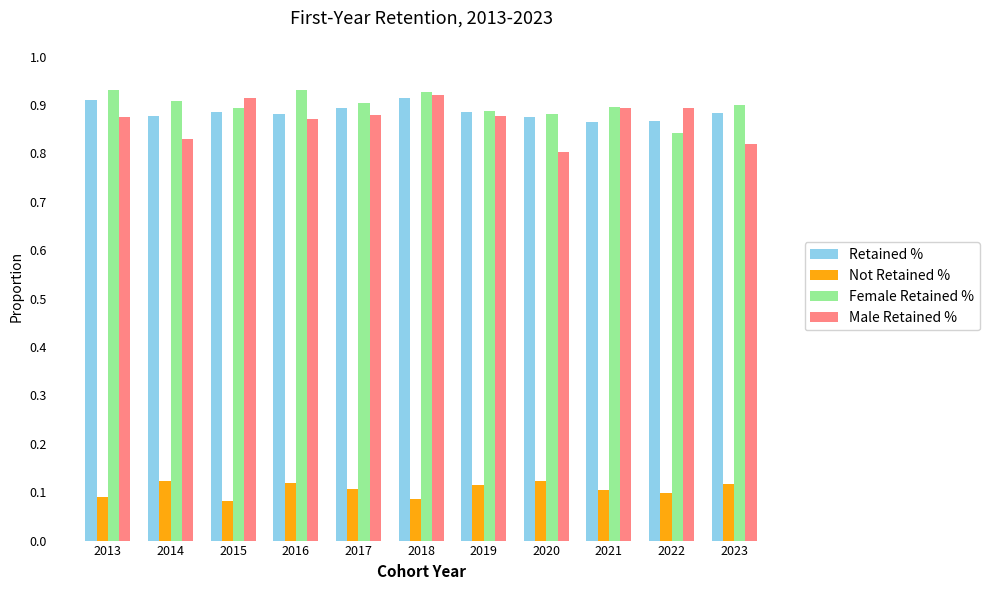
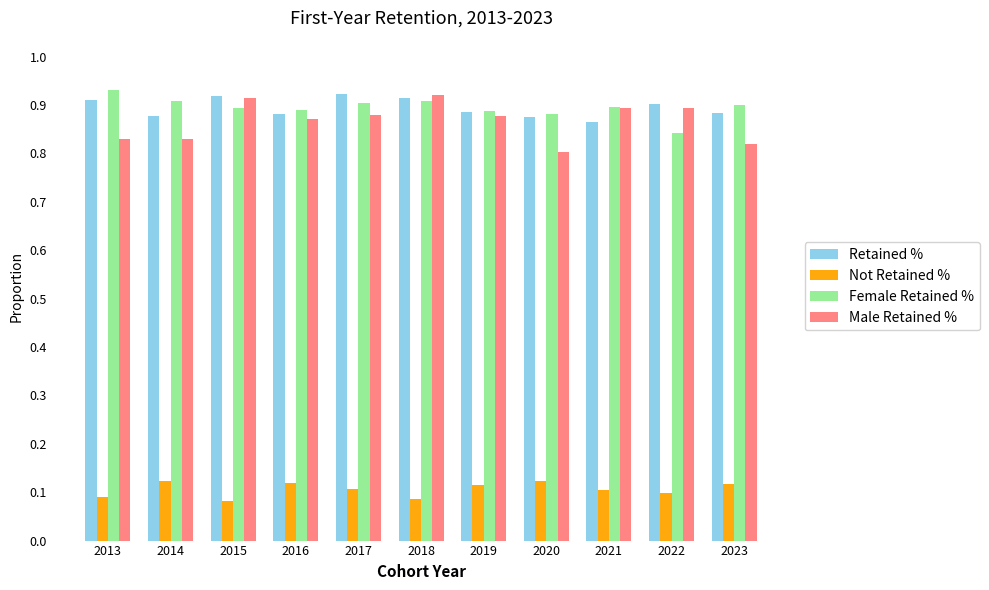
  {
    "Retained %": {
      "2013": 0.91,
      "2014": 0.88,
-     "2015": 0.89,
+     "2015": 0.92,
      "2016": 0.88,
-     "2017": 0.89,
+     "2017": 0.92,
      "2018": 0.92,
      "2019": 0.89,
      "2020": 0.88,
      "2021": 0.86,
-     "2022": 0.87,
+     "2022": 0.90,
      "2023": 0.88
    },
    "Not Retained %": {
      "2013": 0.09,
      "2014": 0.12,
      "2015": 0.08,
      "2016": 0.12,
      "2017": 0.11,
      "2018": 0.09,
      "2019": 0.12,
      "2020": 0.12,
      "2021": 0.11,
      "2022": 0.10,
      "2023": 0.12
    },
    "Female Retained %": {
      "2013": 0.93,
      "2014": 0.91,
      "2015": 0.89,
-     "2016": 0.93,
+     "2016": 0.89,
      "2017": 0.90,
-     "2018": 0.93,
+     "2018": 0.91,
      "2019": 0.89,
      "2020": 0.88,
      "2021": 0.90,
      "2022": 0.84,
      "2023": 0.90
    },
    "Male Retained %": {
-     "2013": 0.88,
+     "2013": 0.83,
      "2014": 0.83,
      "2015": 0.91,
      "2016": 0.87,
      "2017": 0.88,
      "2018": 0.92,
      "2019": 0.88,
      "2020": 0.80,
      "2021": 0.89,
      "2022": 0.89,
      "2023": 0.82
    }
  }
